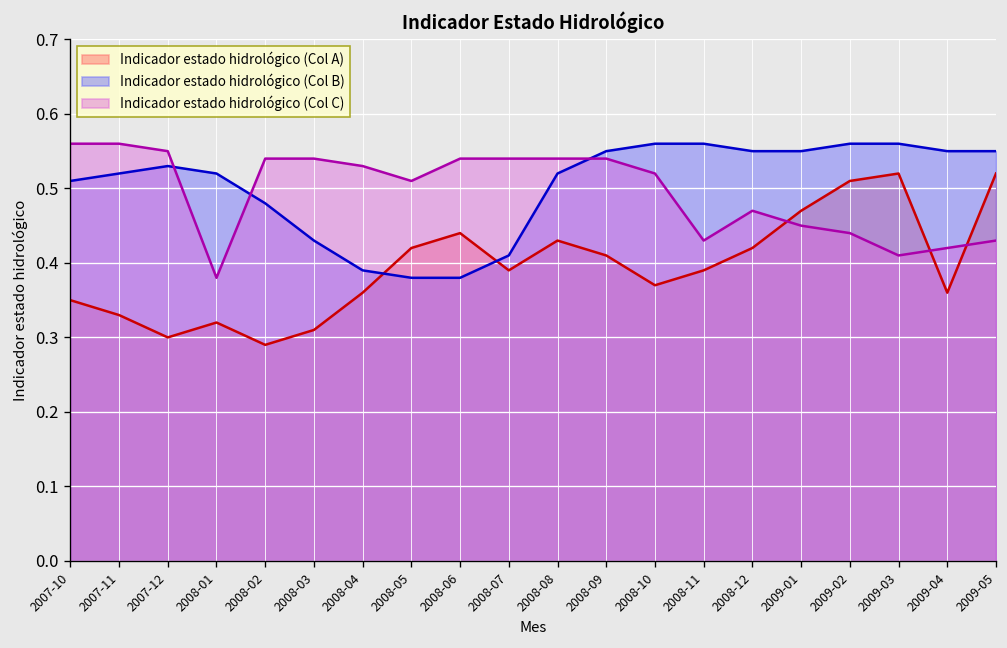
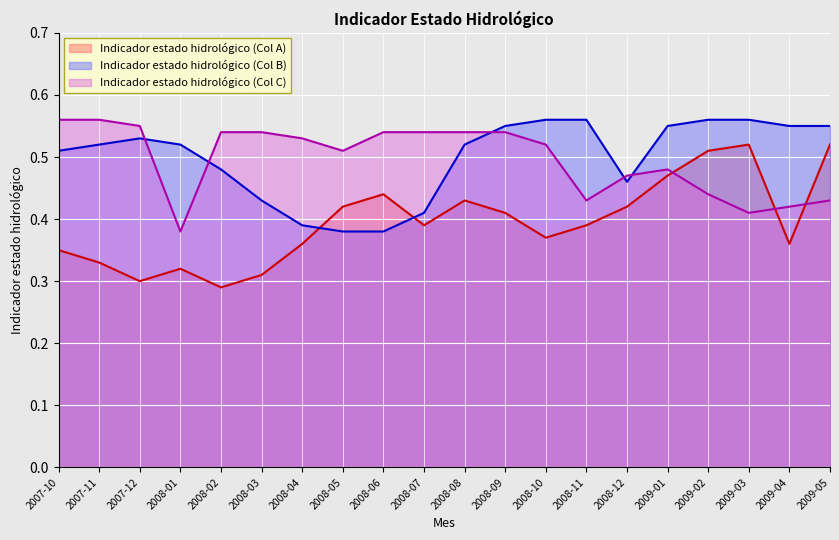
  {
    "Indicador estado hidrológico (Col A)": {
      "2007-10": 0.35,
      "2007-11": 0.33,
      "2007-12": 0.30,
      "2008-01": 0.32,
      "2008-02": 0.29,
      "2008-03": 0.31,
      "2008-04": 0.36,
      "2008-05": 0.42,
      "2008-06": 0.44,
      "2008-07": 0.39,
      "2008-08": 0.43,
      "2008-09": 0.41,
      "2008-10": 0.37,
      "2008-11": 0.39,
      "2008-12": 0.42,
      "2009-01": 0.47,
      "2009-02": 0.51,
      "2009-03": 0.52,
      "2009-04": 0.36,
      "2009-05": 0.52
    },
    "Indicador estado hidrológico (Col B)": {
      "2007-10": 0.51,
      "2007-11": 0.52,
      "2007-12": 0.53,
      "2008-01": 0.52,
      "2008-02": 0.48,
      "2008-03": 0.43,
      "2008-04": 0.39,
      "2008-05": 0.38,
      "2008-06": 0.38,
      "2008-07": 0.41,
      "2008-08": 0.52,
      "2008-09": 0.55,
      "2008-10": 0.56,
      "2008-11": 0.56,
-     "2008-12": 0.55,
+     "2008-12": 0.46,
      "2009-01": 0.55,
      "2009-02": 0.56,
      "2009-03": 0.56,
      "2009-04": 0.55,
      "2009-05": 0.55
    },
    "Indicador estado hidrológico (Col C)": {
      "2007-10": 0.56,
      "2007-11": 0.56,
      "2007-12": 0.55,
      "2008-01": 0.38,
      "2008-02": 0.54,
      "2008-03": 0.54,
      "2008-04": 0.53,
      "2008-05": 0.51,
      "2008-06": 0.54,
      "2008-07": 0.54,
      "2008-08": 0.54,
      "2008-09": 0.54,
      "2008-10": 0.52,
      "2008-11": 0.43,
      "2008-12": 0.47,
-     "2009-01": 0.45,
+     "2009-01": 0.48,
      "2009-02": 0.44,
      "2009-03": 0.41,
      "2009-04": 0.42,
      "2009-05": 0.43
    }
  }
